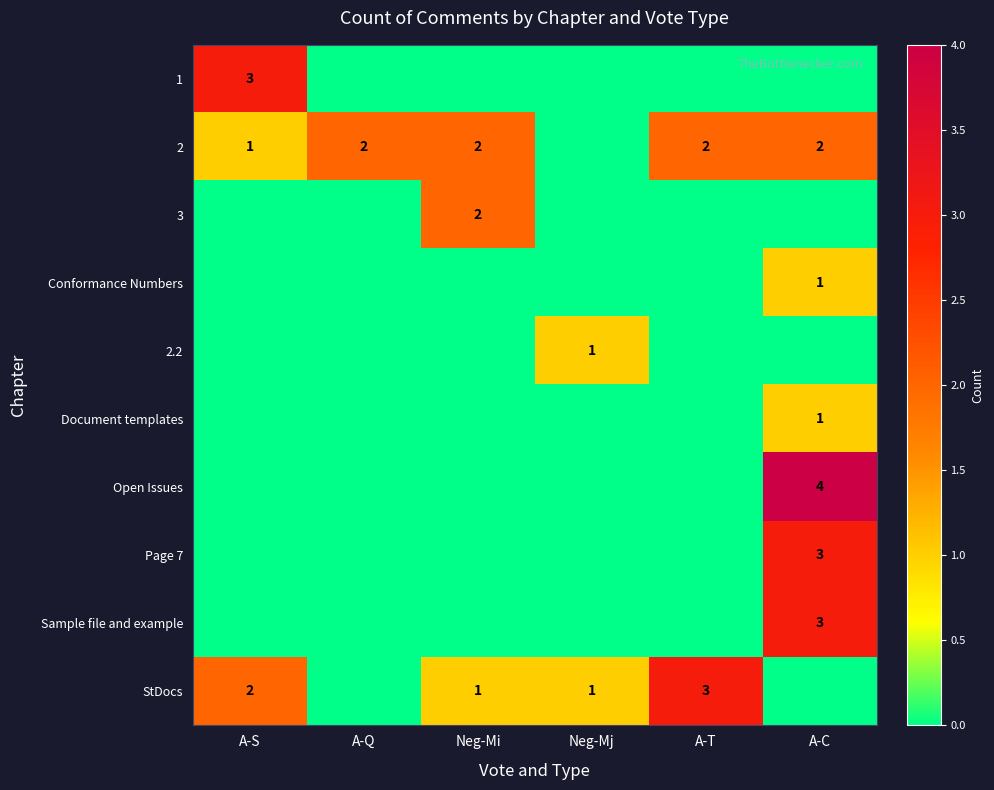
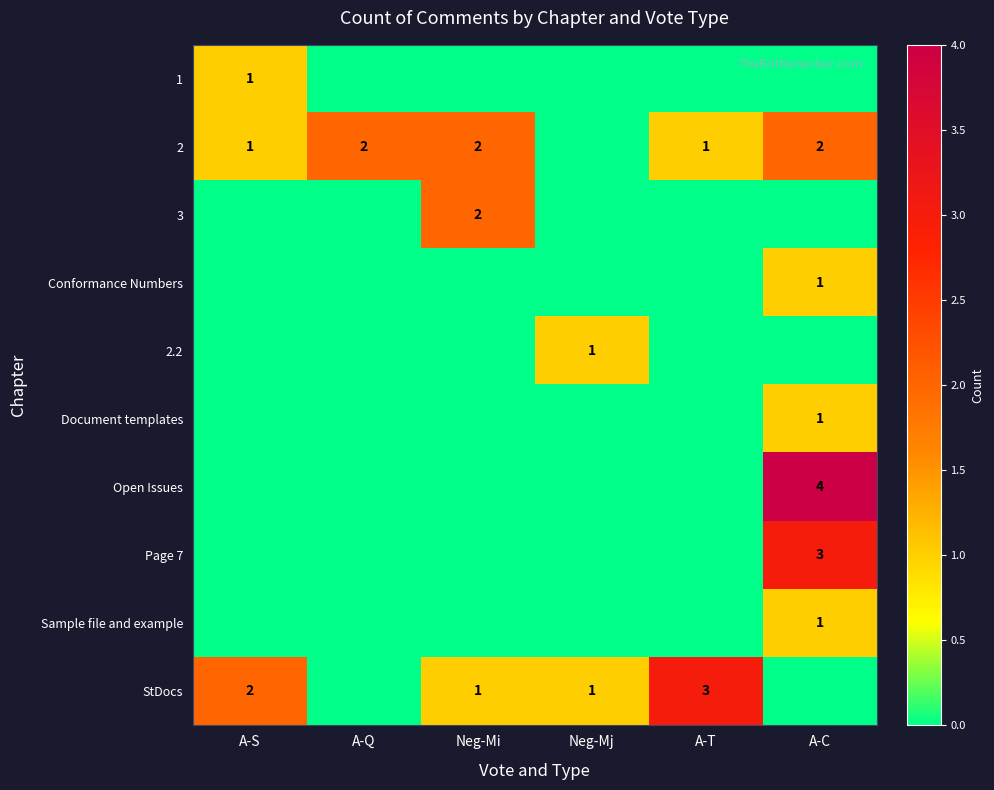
  {
    "1": {
-     "A-S": 3
+     "A-S": 1
    },
    "2": {
      "A-S": 1,
      "A-Q": 2,
      "Neg-Mi": 2,
-     "A-T": 2,
+     "A-T": 1,
      "A-C": 2
    },
    "3": {
      "Neg-Mi": 2
    },
    "Conformance Numbers": {
      "A-C": 1
    },
    "2.2": {
      "Neg-Mj": 1
    },
    "Document templates": {
      "A-C": 1
    },
    "Open Issues": {
      "A-C": 4
    },
    "Page 7": {
      "A-C": 3
    },
    "Sample file and example": {
-     "A-C": 3
+     "A-C": 1
    },
    "StDocs": {
      "A-S": 2,
      "Neg-Mi": 1,
      "Neg-Mj": 1,
      "A-T": 3
    }
  }
